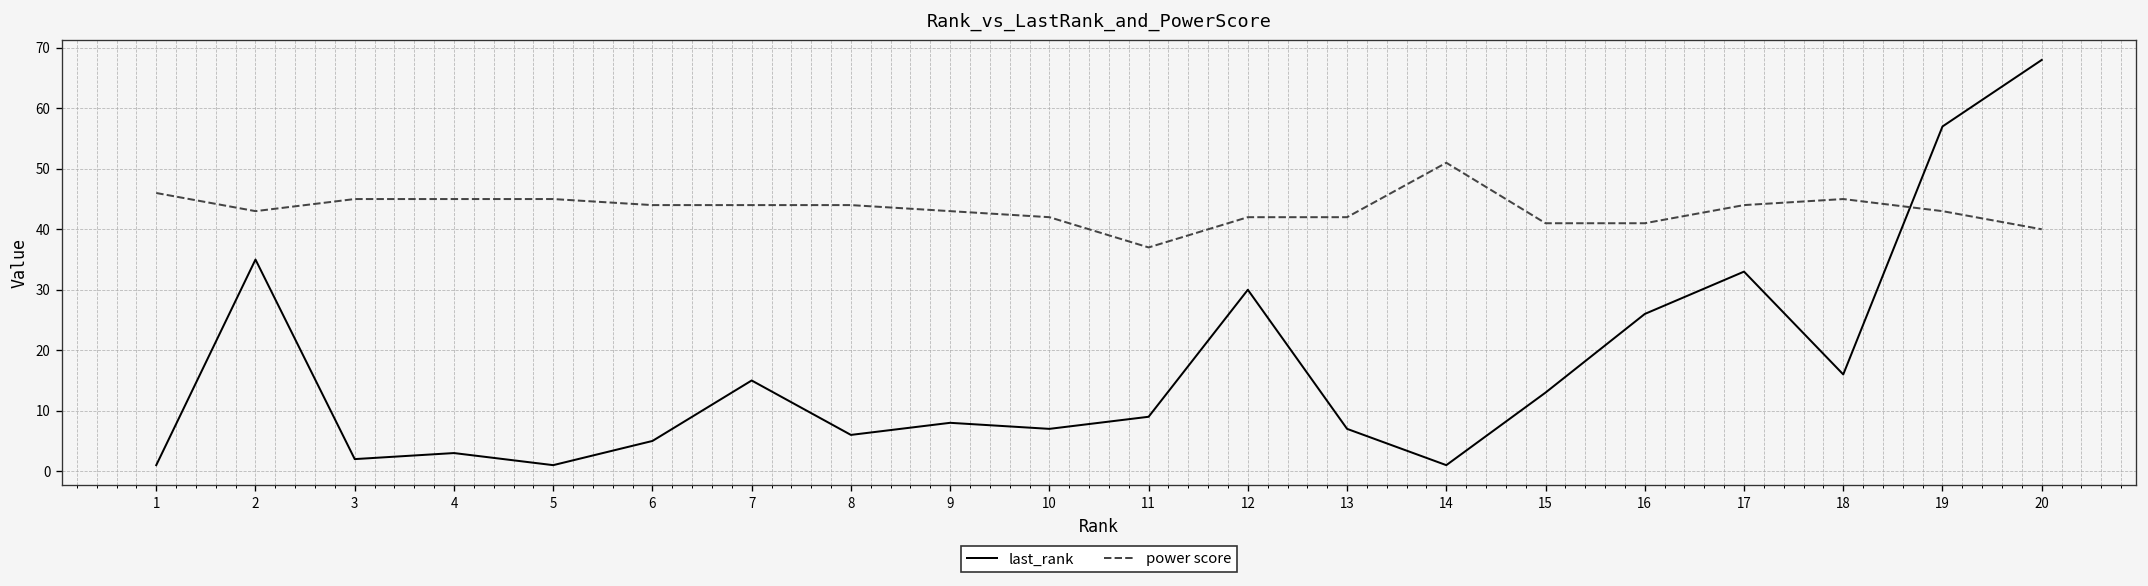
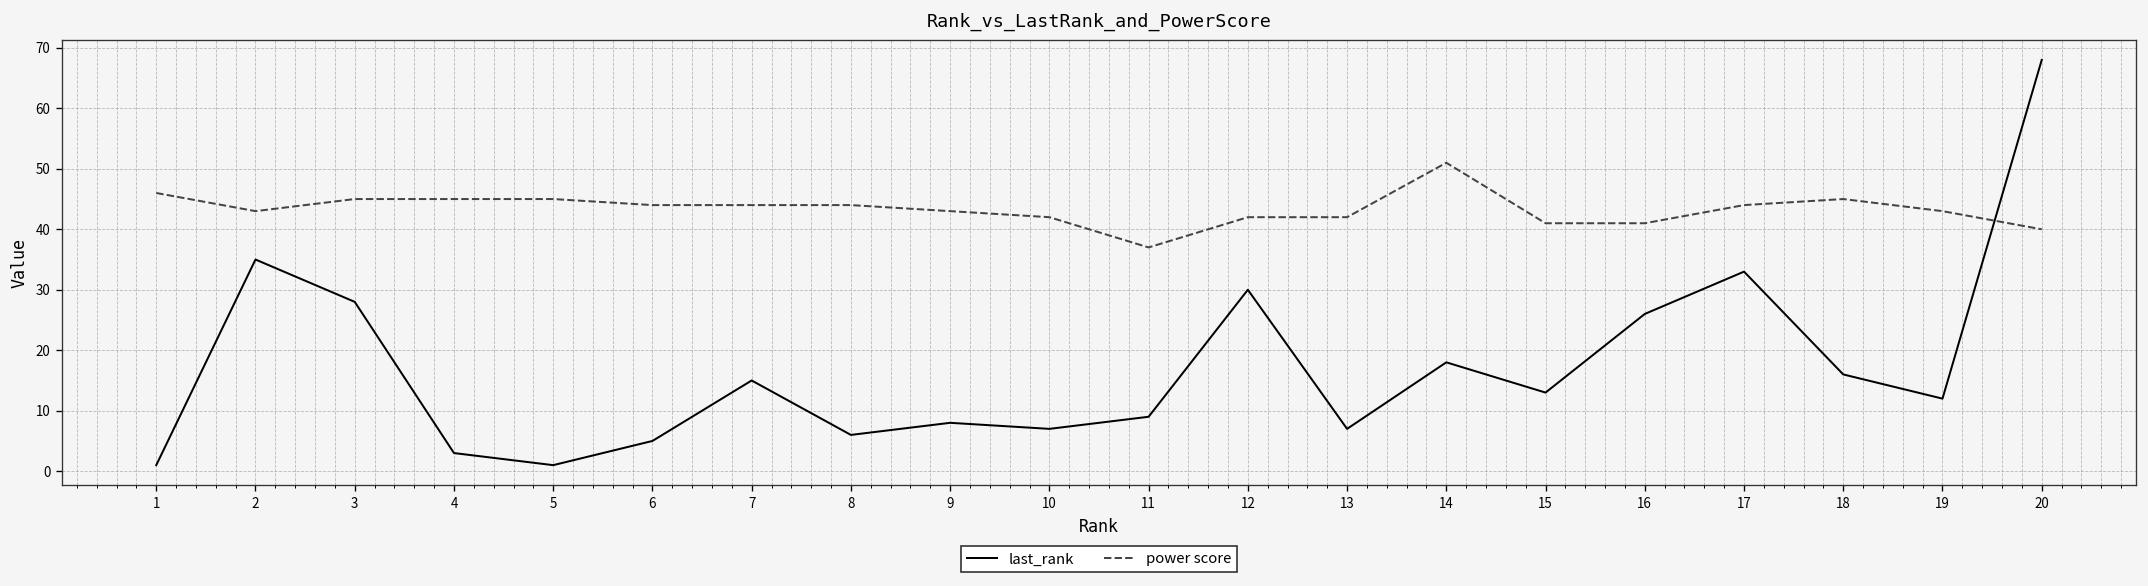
  {
    "last_rank": {
      "1": 1,
      "2": 35,
-     "3": 2,
+     "3": 28,
      "4": 3,
      "5": 1,
      "6": 5,
      "7": 15,
      "8": 6,
      "9": 8,
      "10": 7,
      "11": 9,
      "12": 30,
      "13": 7,
-     "14": 1,
+     "14": 18,
      "15": 13,
      "16": 26,
      "17": 33,
      "18": 16,
-     "19": 57,
+     "19": 12,
      "20": 68
    },
    "power score": {
      "1": 46,
      "2": 43,
      "3": 45,
      "4": 45,
      "5": 45,
      "6": 44,
      "7": 44,
      "8": 44,
      "9": 43,
      "10": 42,
      "11": 37,
      "12": 42,
      "13": 42,
      "14": 51,
      "15": 41,
      "16": 41,
      "17": 44,
      "18": 45,
      "19": 43,
      "20": 40
    }
  }
